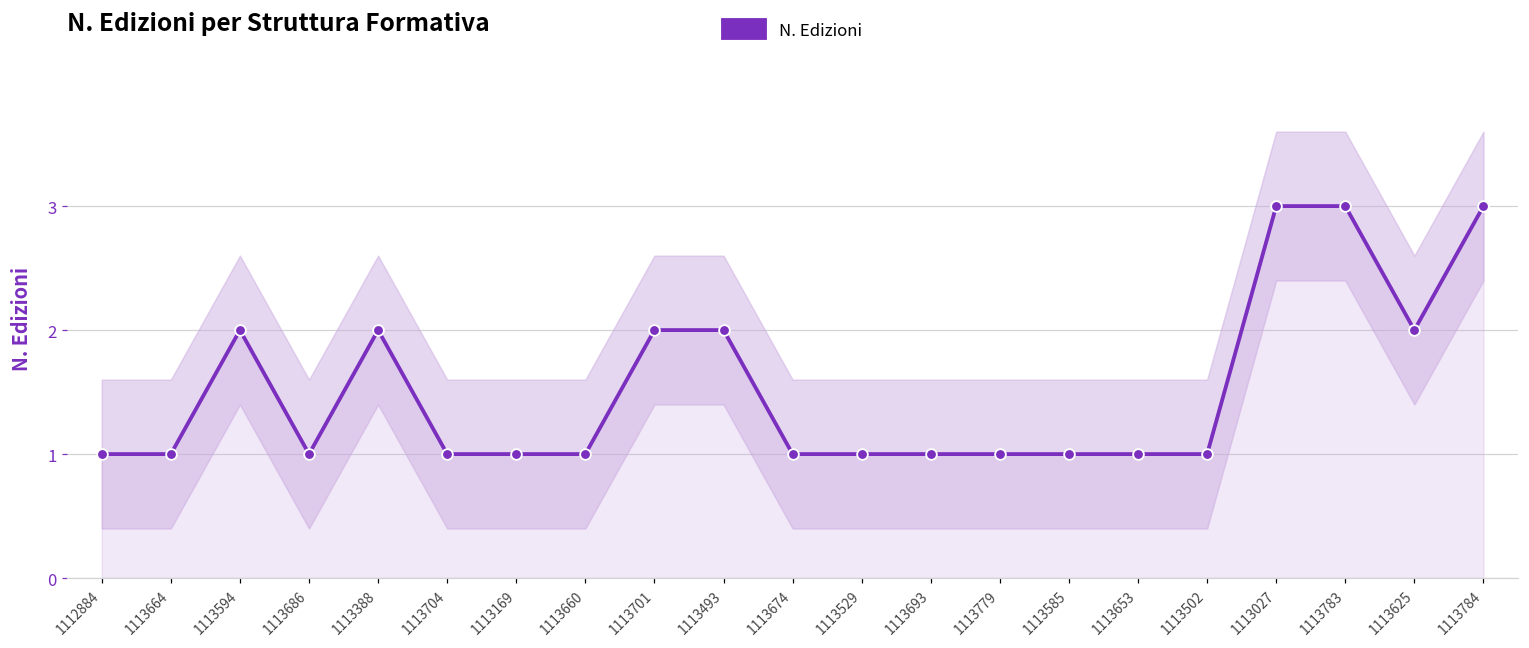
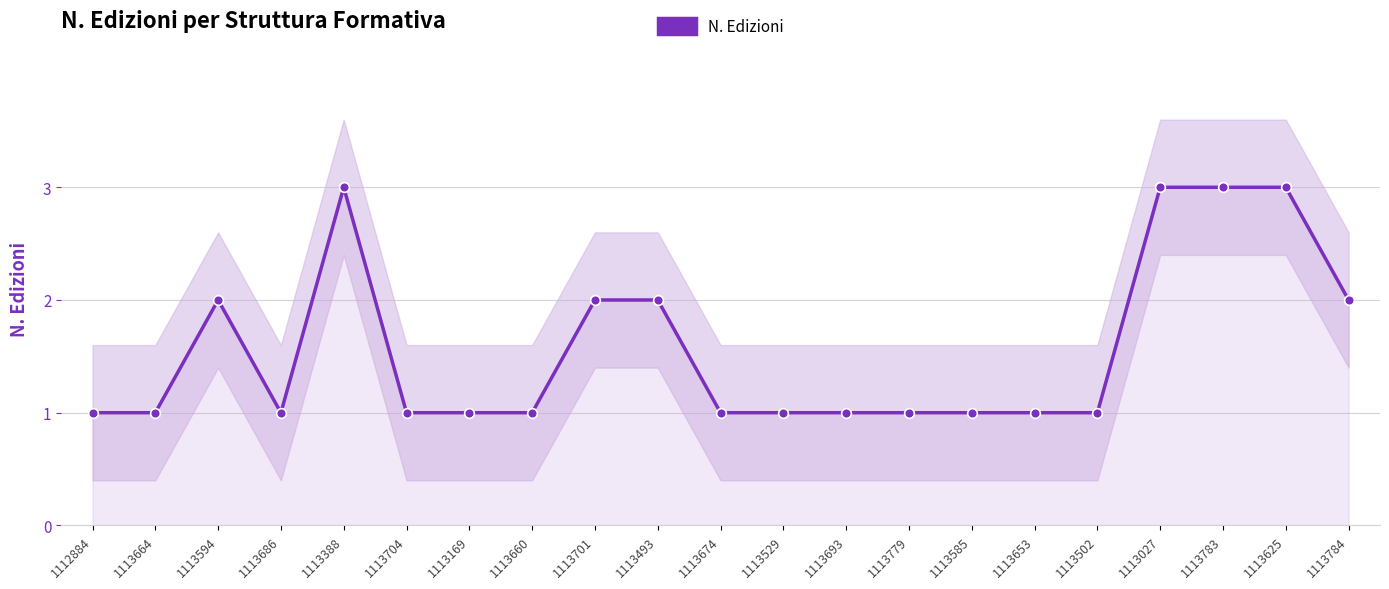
  {
    "N. Edizioni": {
      "1112884": 1,
      "1113664": 1,
      "1113594": 2,
      "1113686": 1,
-     "1113388": 2,
+     "1113388": 3,
      "1113704": 1,
      "1113169": 1,
      "1113660": 1,
      "1113701": 2,
      "1113493": 2,
      "1113674": 1,
      "1113529": 1,
      "1113693": 1,
      "1113779": 1,
      "1113585": 1,
      "1113653": 1,
      "1113502": 1,
      "1113027": 3,
      "1113783": 3,
-     "1113625": 2,
-     "1113784": 3
+     "1113625": 3,
+     "1113784": 2
    }
  }
